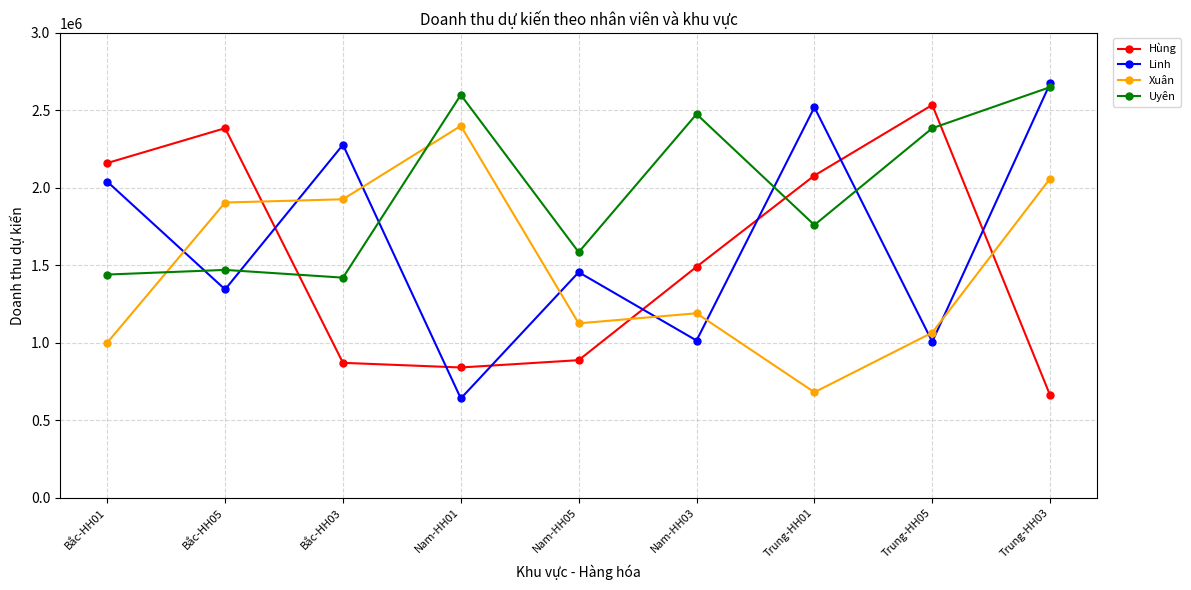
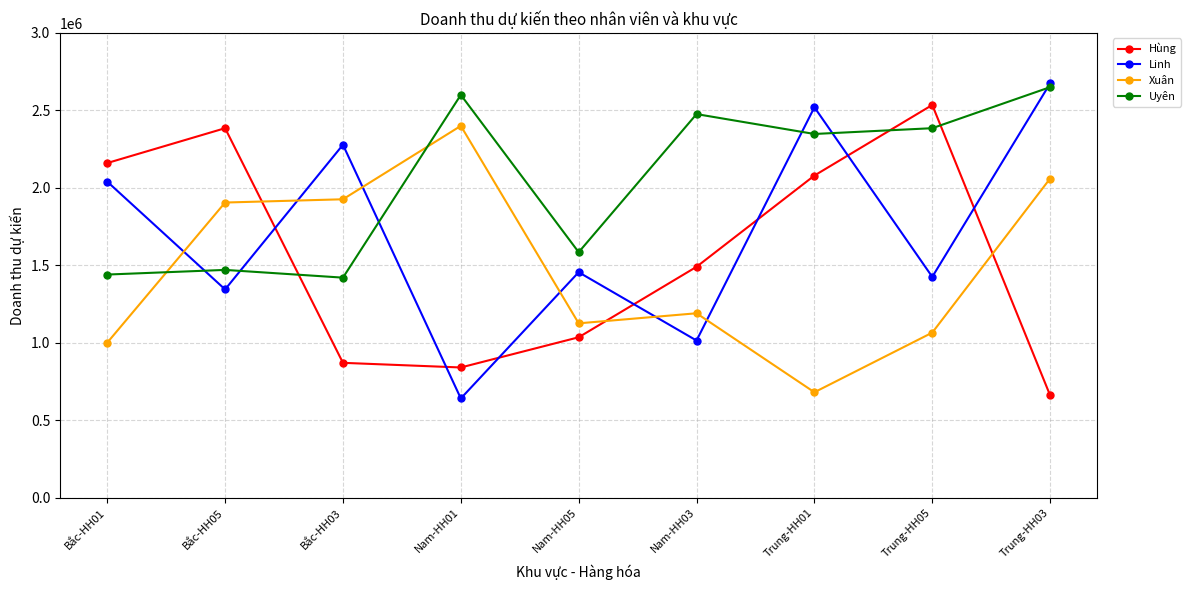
  {
    "Hùng": {
      "Bắc-HH01": 2160000,
      "Bắc-HH05": 2390000,
      "Bắc-HH03": 870000,
      "Nam-HH01": 840000,
-     "Nam-HH05": 890000,
+     "Nam-HH05": 1040000,
      "Nam-HH03": 1490000,
      "Trung-HH01": 2080000,
      "Trung-HH05": 2540000,
      "Trung-HH03": 660000
    },
    "Linh": {
      "Bắc-HH01": 2040000,
      "Bắc-HH05": 1340000,
      "Bắc-HH03": 2280000,
      "Nam-HH01": 640000,
      "Nam-HH05": 1460000,
      "Nam-HH03": 1010000,
      "Trung-HH01": 2520000,
-     "Trung-HH05": 1010000,
+     "Trung-HH05": 1430000,
      "Trung-HH03": 2670000
    },
    "Xuân": {
      "Bắc-HH01": 1000000,
      "Bắc-HH05": 1910000,
      "Bắc-HH03": 1930000,
      "Nam-HH01": 2400000,
      "Nam-HH05": 1130000,
      "Nam-HH03": 1190000,
      "Trung-HH01": 680000,
      "Trung-HH05": 1070000,
      "Trung-HH03": 2060000
    },
    "Uyên": {
      "Bắc-HH01": 1440000,
      "Bắc-HH05": 1470000,
      "Bắc-HH03": 1420000,
      "Nam-HH01": 2600000,
      "Nam-HH05": 1580000,
      "Nam-HH03": 2480000,
-     "Trung-HH01": 1760000,
+     "Trung-HH01": 2350000,
      "Trung-HH05": 2390000,
      "Trung-HH03": 2650000
    }
  }
